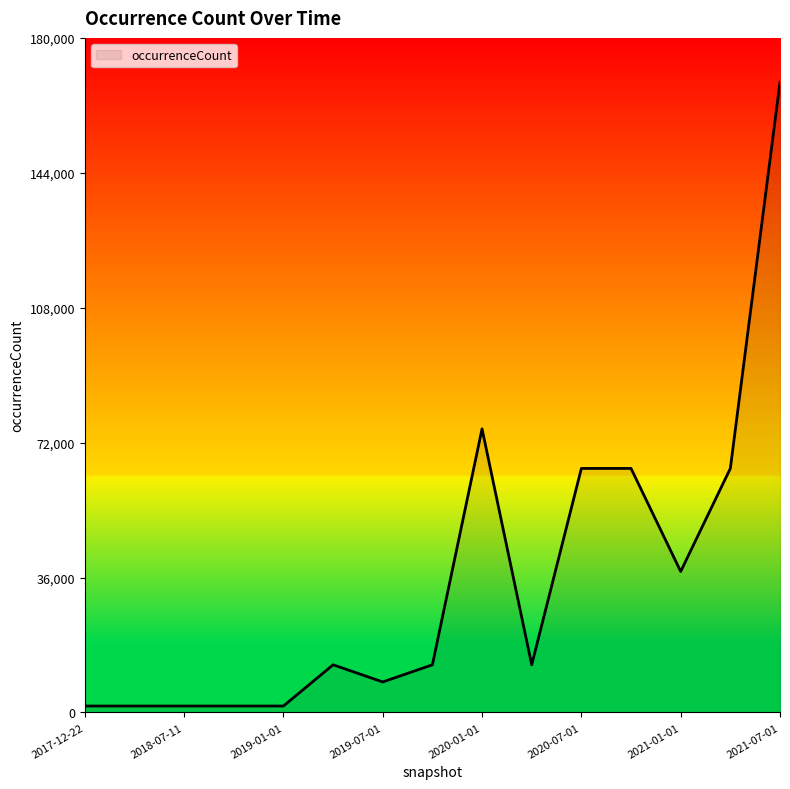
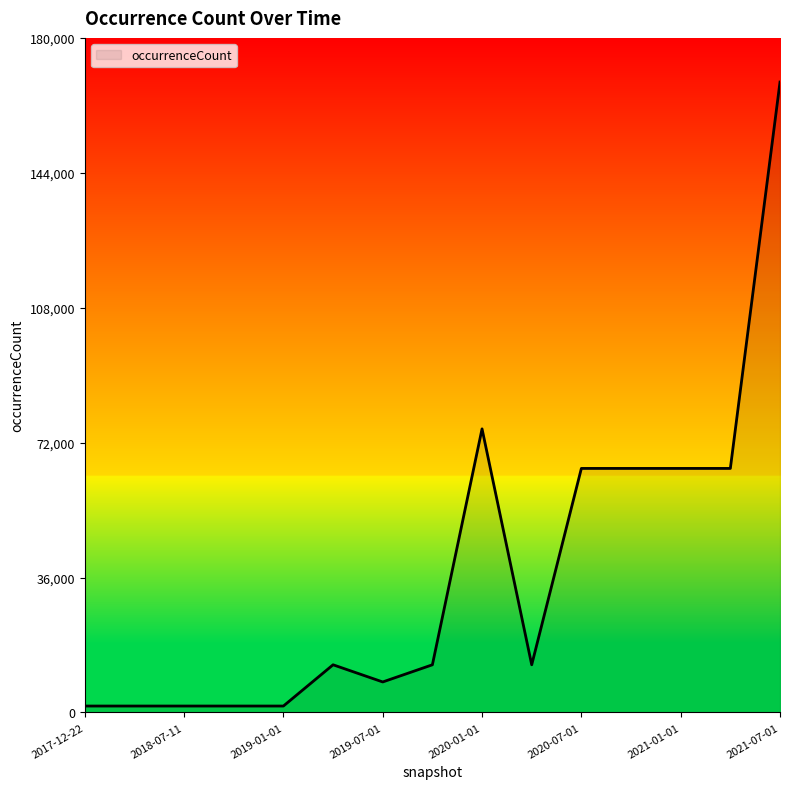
  {
    "2017-12-22": "2,000",
    "2018-07-11": "2,000",
    "2019-01-01": "2,000",
    "2019-07-01": "8,000",
    "2020-01-01": "76,000",
    "2020-07-01": "65,000",
-   "2021-01-01": "38,000",
+   "2021-01-01": "65,000",
    "2021-07-01": "168,000"
  }
